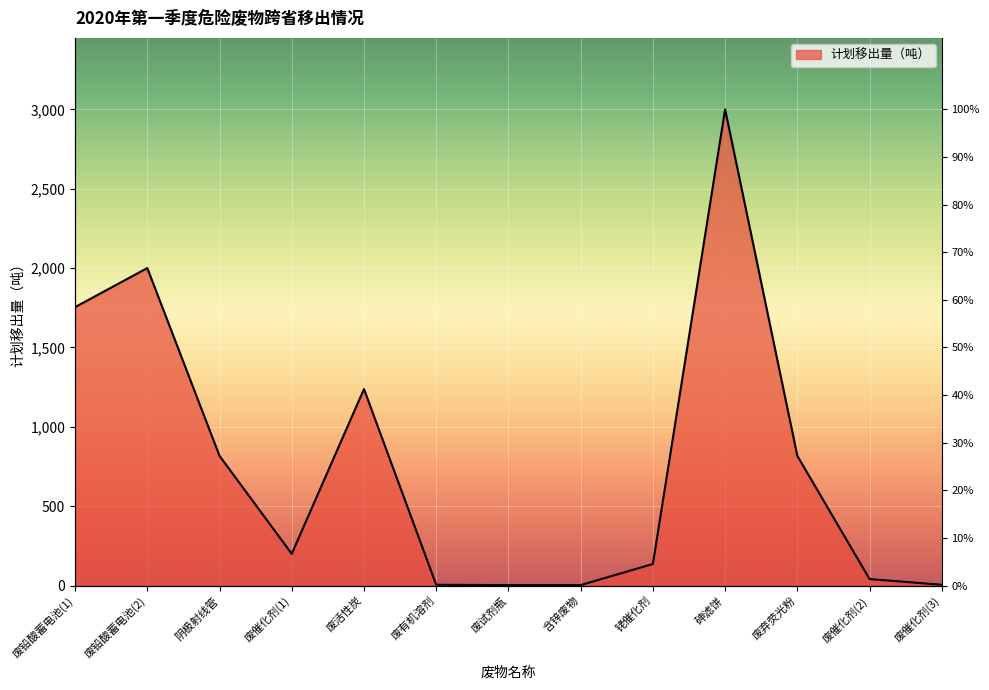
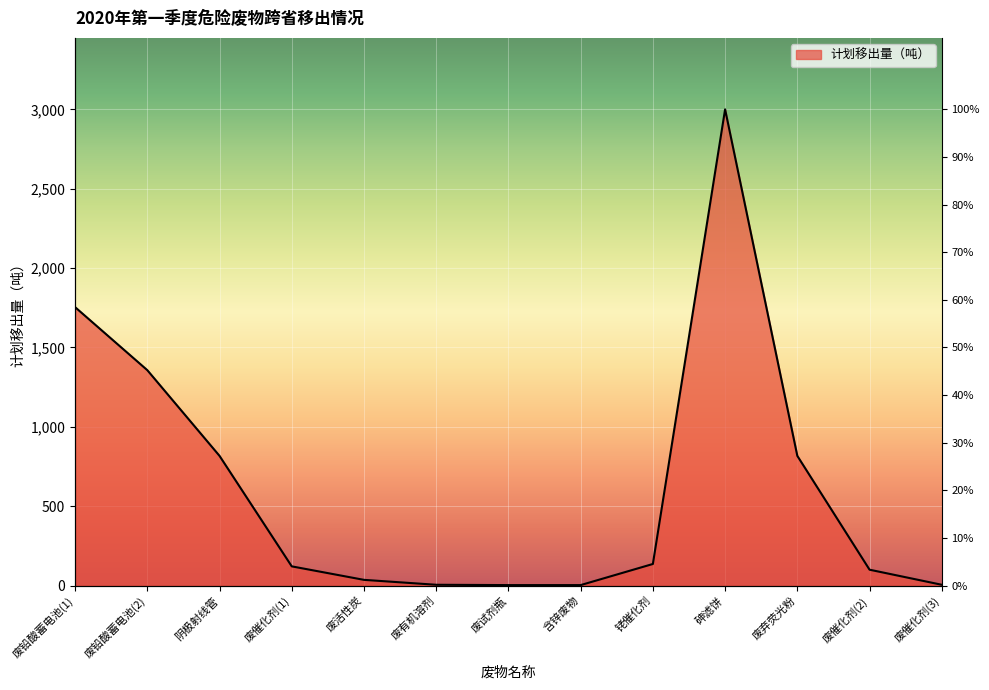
  {
    "废铅酸蓄电池(1)": "1,750",
-   "废铅酸蓄电池(2)": "2,000",
+   "废铅酸蓄电池(2)": "1,360",
    "阴极射线管": "820",
-   "废催化剂(1)": "200",
-   "废活性炭": "1,240",
+   "废催化剂(1)": "120",
+   "废活性炭": "40",
    "废有机溶剂": "10",
    "废试剂瓶": "0",
    "含锌废物": "0",
    "铑催化剂": "140",
    "砷滤饼": "3,000",
    "废弃荧光粉": "820",
-   "废催化剂(2)": "40",
+   "废催化剂(2)": "100",
    "废催化剂(3)": "10"
  }
